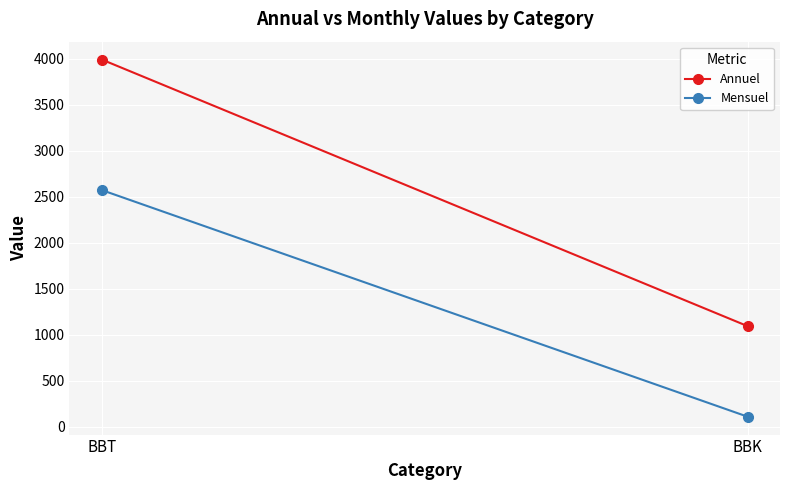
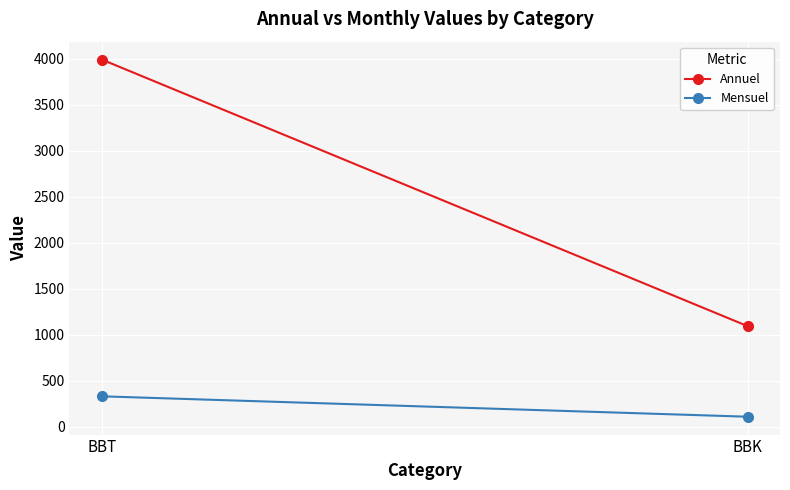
  {
    "Annuel": {
      "BBT": 4000,
      "BBK": 1100
    },
    "Mensuel": {
-     "BBT": 2600,
+     "BBT": 300,
      "BBK": 100
    }
  }
